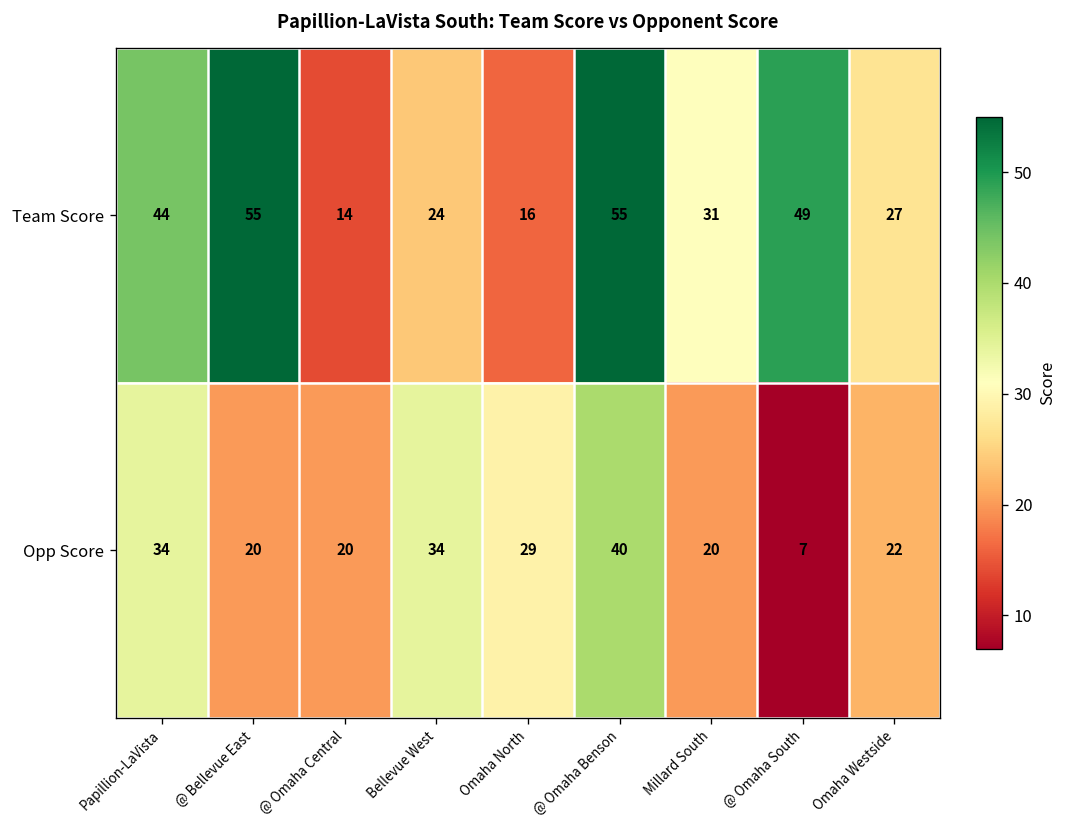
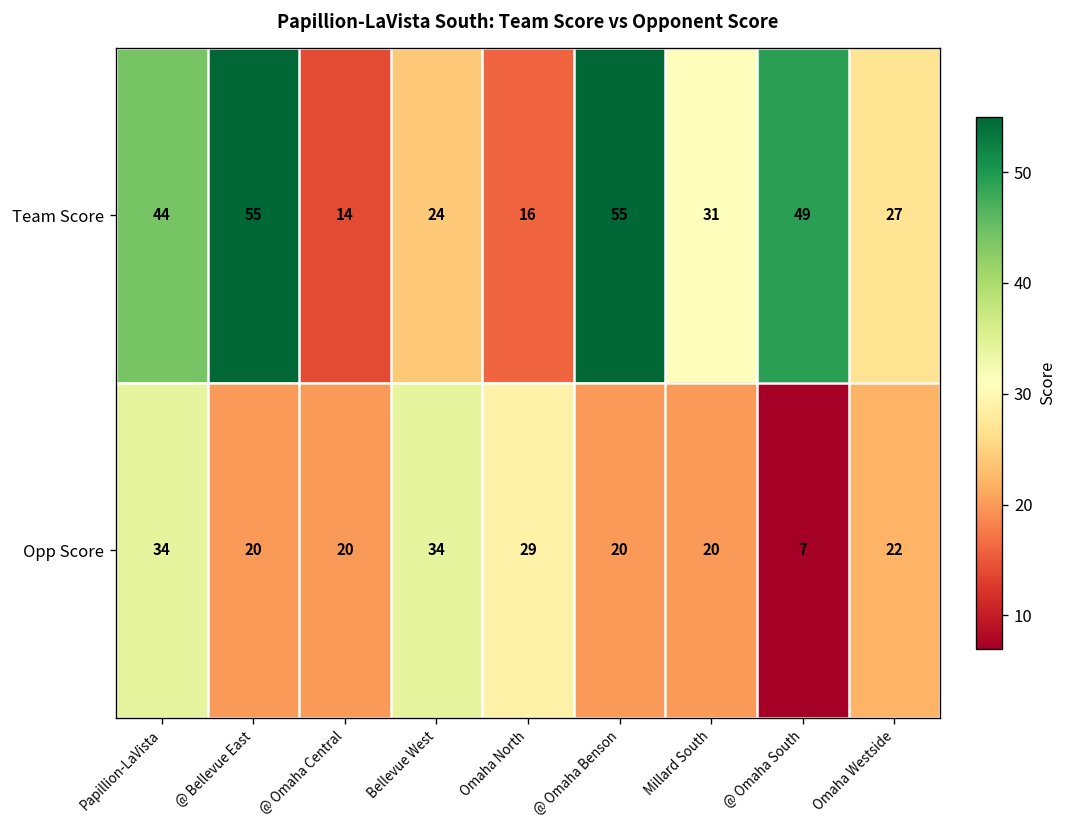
  {
    "Team Score": {
      "Papillion-LaVista": 44,
      "@ Bellevue East": 55,
      "@ Omaha Central": 14,
      "Bellevue West": 24,
      "Omaha North": 16,
      "@ Omaha Benson": 55,
      "Millard South": 31,
      "@ Omaha South": 49,
      "Omaha Westside": 27
    },
    "Opp Score": {
      "Papillion-LaVista": 34,
      "@ Bellevue East": 20,
      "@ Omaha Central": 20,
      "Bellevue West": 34,
      "Omaha North": 29,
-     "@ Omaha Benson": 40,
+     "@ Omaha Benson": 20,
      "Millard South": 20,
      "@ Omaha South": 7,
      "Omaha Westside": 22
    }
  }
